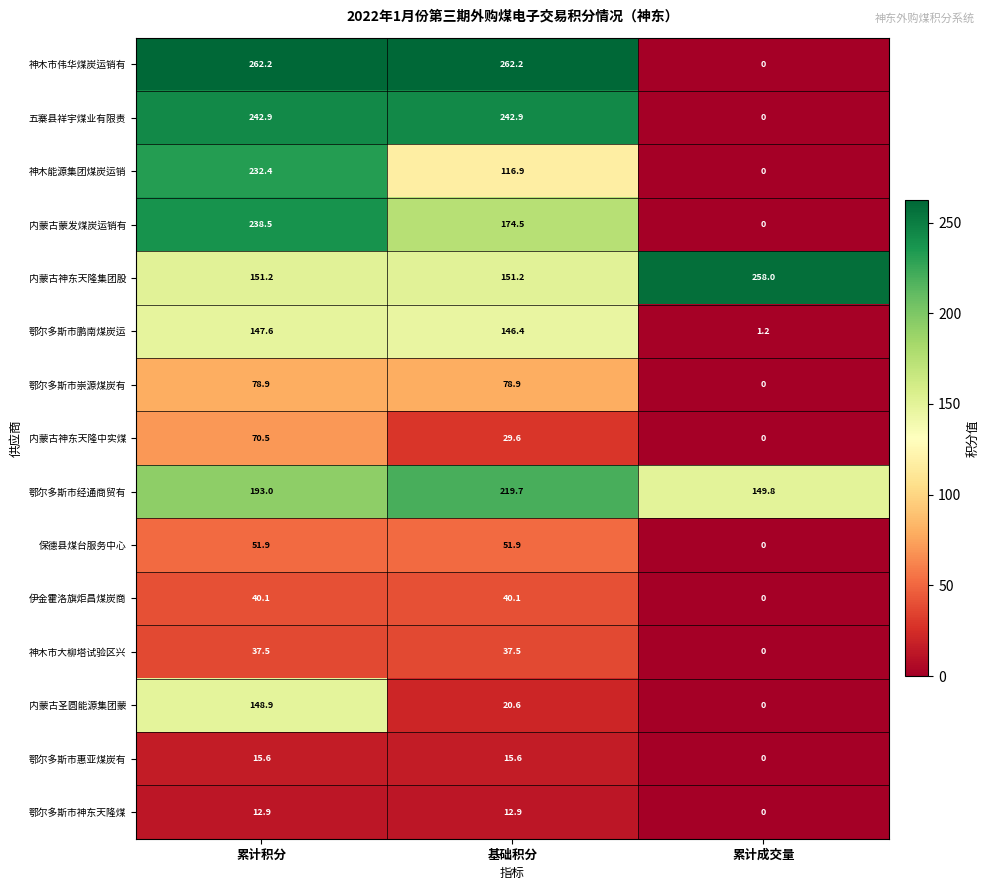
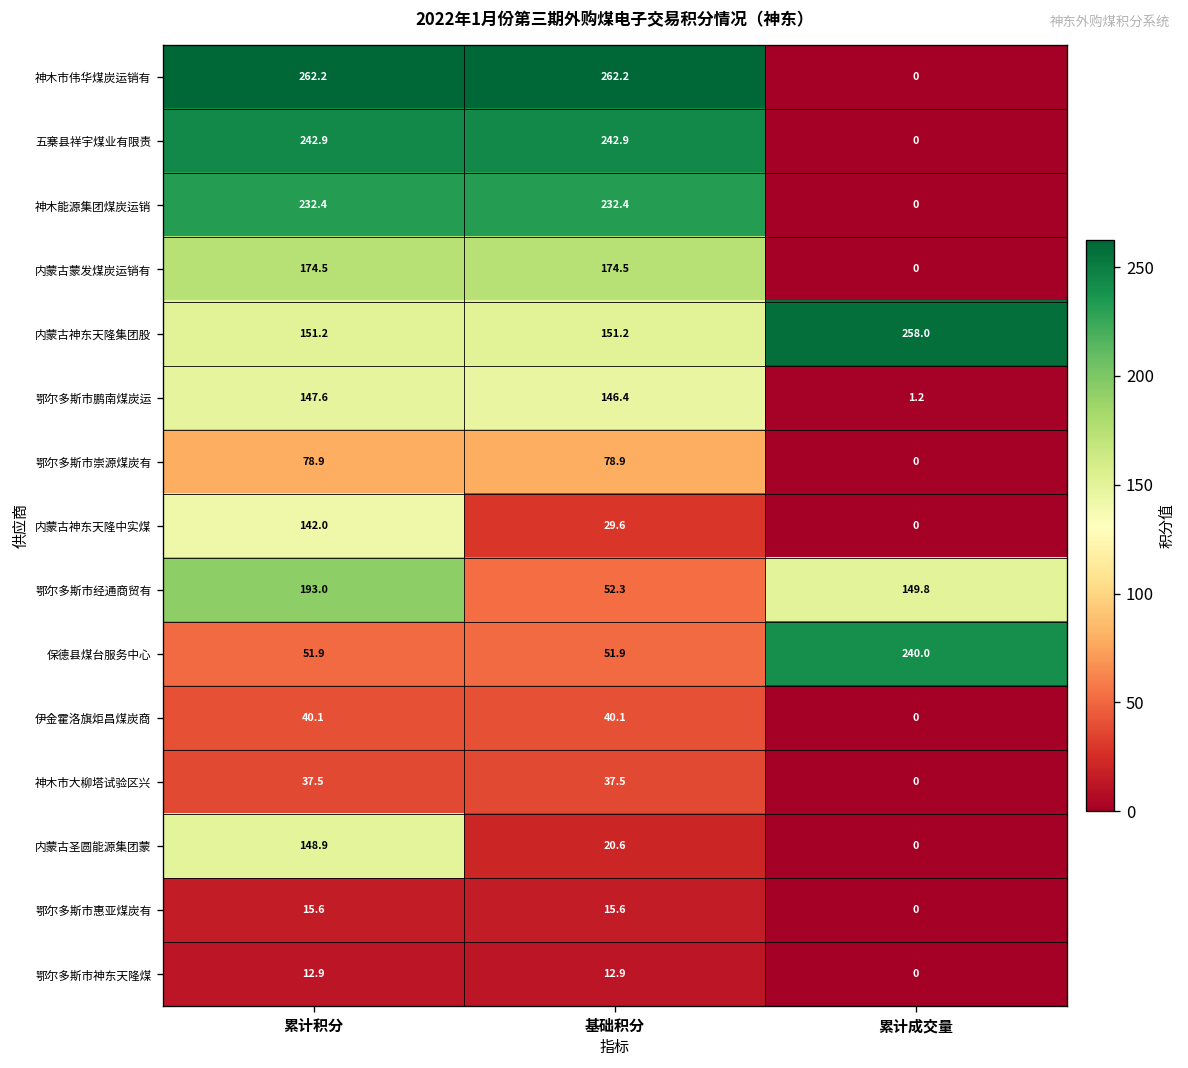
  {
    "神木市伟华煤炭运销有": {
      "累计积分": 262.2,
      "基础积分": 262.2,
      "累计成交量": 0
    },
    "五寨县祥宇煤业有限责": {
      "累计积分": 242.9,
      "基础积分": 242.9,
      "累计成交量": 0
    },
    "神木能源集团煤炭运销": {
      "累计积分": 232.4,
-     "基础积分": 116.9,
+     "基础积分": 232.4,
      "累计成交量": 0
    },
    "内蒙古蒙发煤炭运销有": {
-     "累计积分": 238.5,
+     "累计积分": 174.5,
      "基础积分": 174.5,
      "累计成交量": 0
    },
    "内蒙古神东天隆集团股": {
      "累计积分": 151.2,
      "基础积分": 151.2,
      "累计成交量": 258.0
    },
    "鄂尔多斯市鹏南煤炭运": {
      "累计积分": 147.6,
      "基础积分": 146.4,
      "累计成交量": 1.2
    },
    "鄂尔多斯市崇源煤炭有": {
      "累计积分": 78.9,
      "基础积分": 78.9,
      "累计成交量": 0
    },
    "内蒙古神东天隆中实煤": {
-     "累计积分": 70.5,
+     "累计积分": 142.0,
      "基础积分": 29.6,
      "累计成交量": 0
    },
    "鄂尔多斯市经通商贸有": {
      "累计积分": 193.0,
-     "基础积分": 219.7,
+     "基础积分": 52.3,
      "累计成交量": 149.8
    },
    "保德县煤台服务中心": {
      "累计积分": 51.9,
      "基础积分": 51.9,
-     "累计成交量": 0
+     "累计成交量": 240.0
    },
    "伊金霍洛旗炬昌煤炭商": {
      "累计积分": 40.1,
      "基础积分": 40.1,
      "累计成交量": 0
    },
    "神木市大柳塔试验区兴": {
      "累计积分": 37.5,
      "基础积分": 37.5,
      "累计成交量": 0
    },
    "内蒙古圣圆能源集团蒙": {
      "累计积分": 148.9,
      "基础积分": 20.6,
      "累计成交量": 0
    },
    "鄂尔多斯市惠亚煤炭有": {
      "累计积分": 15.6,
      "基础积分": 15.6,
      "累计成交量": 0
    },
    "鄂尔多斯市神东天隆煤": {
      "累计积分": 12.9,
      "基础积分": 12.9,
      "累计成交量": 0
    }
  }
